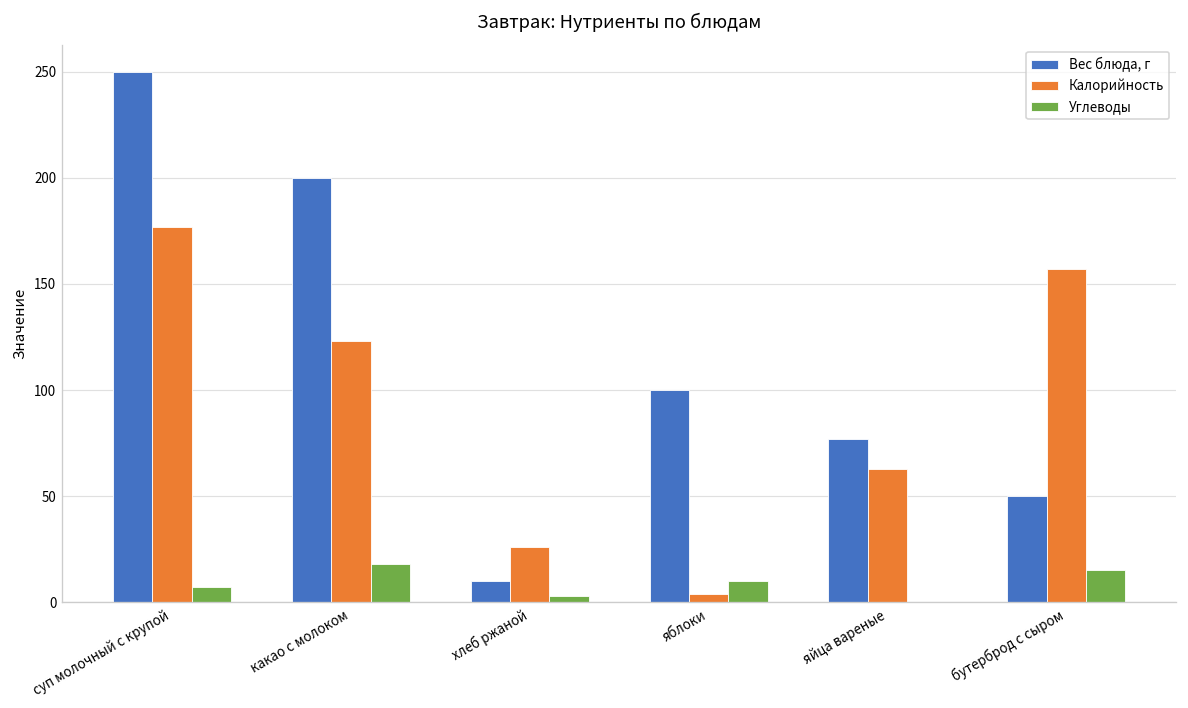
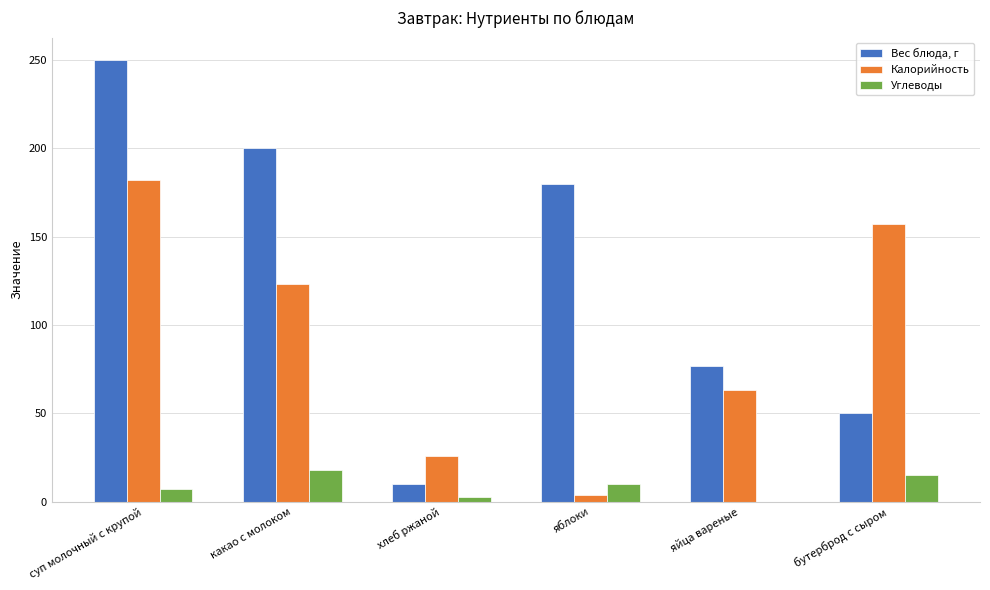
  {
    "Вес блюда, г": {
      "суп молочный с крупой": 250,
      "какао с молоком": 200,
      "хлеб ржаной": 10,
-     "яблоки": 100,
+     "яблоки": 180,
      "яйца вареные": 77,
      "бутерброд с сыром": 50
    },
    "Калорийность": {
-     "суп молочный с крупой": 177,
+     "суп молочный с крупой": 182,
      "какао с молоком": 123,
      "хлеб ржаной": 26,
      "яблоки": 4,
      "яйца вареные": 63,
      "бутерброд с сыром": 157
    },
    "Углеводы": {
      "суп молочный с крупой": 7,
      "какао с молоком": 18,
      "хлеб ржаной": 3,
      "яблоки": 10,
      "яйца вареные": 0,
      "бутерброд с сыром": 15
    }
  }
